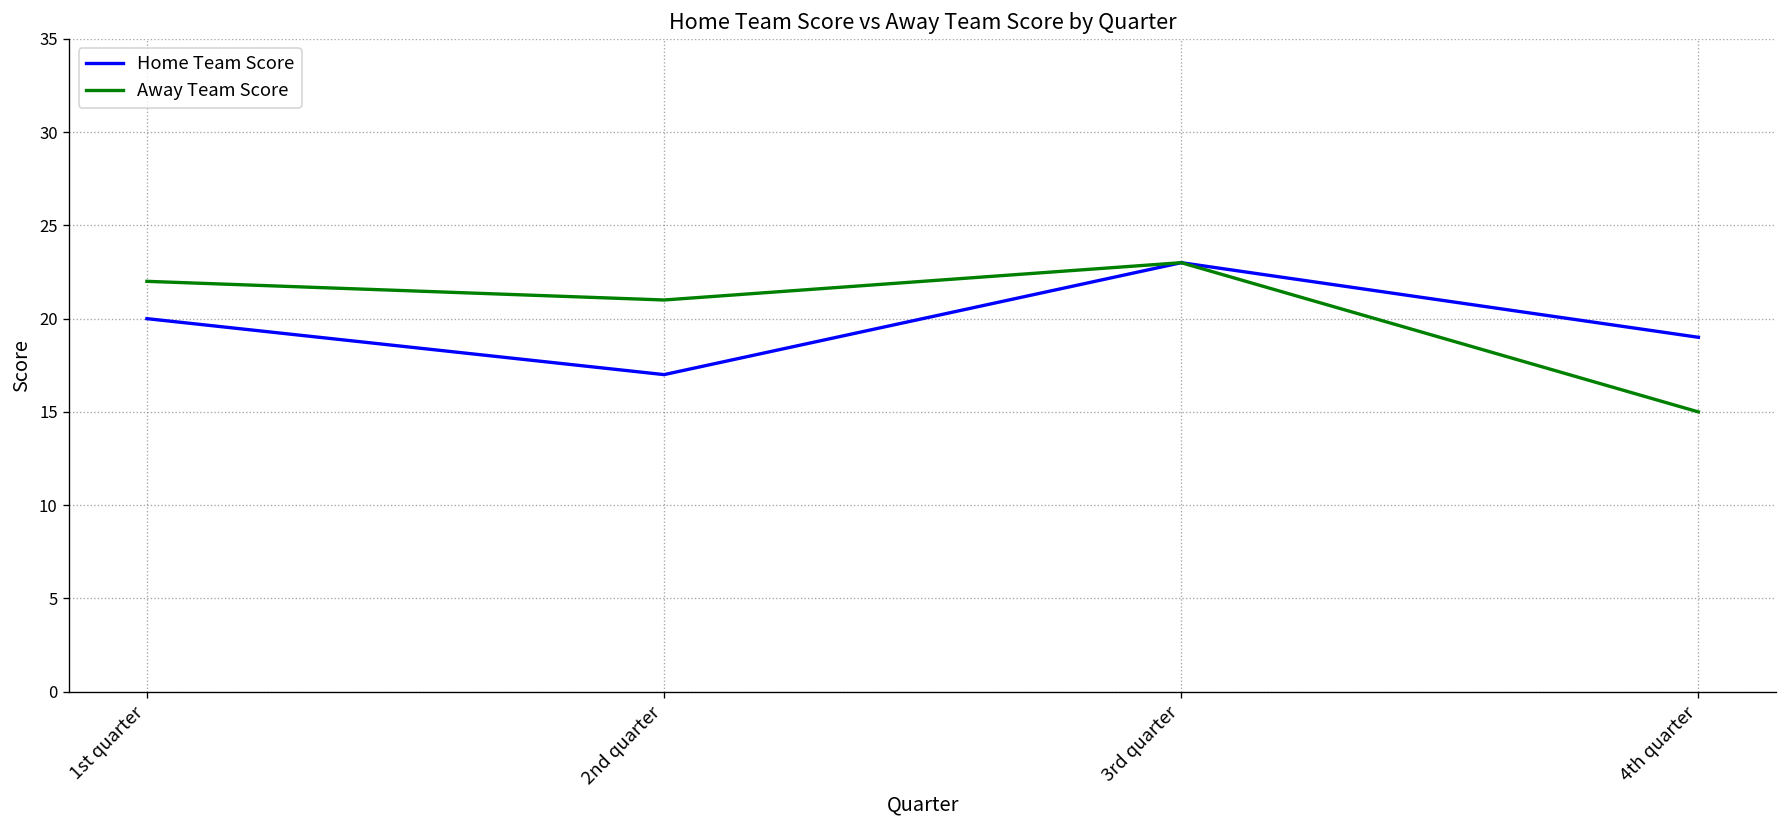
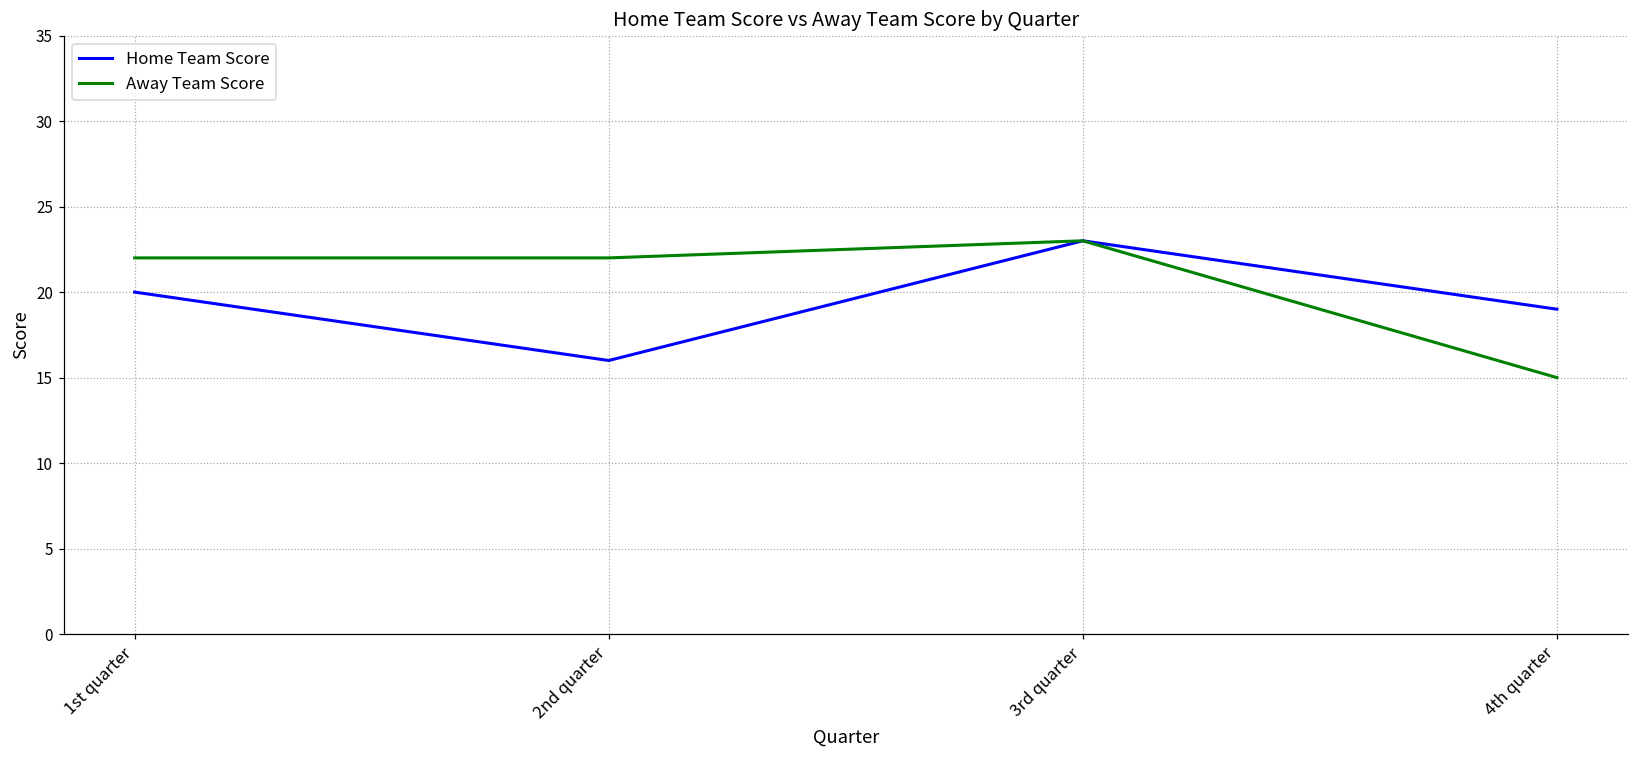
  {
    "Home Team Score": {
      "1st quarter": 20,
-     "2nd quarter": 17,
+     "2nd quarter": 16,
      "4th quarter": 19
    },
    "Away Team Score": {
      "1st quarter": 22,
-     "2nd quarter": 21,
+     "2nd quarter": 22,
      "4th quarter": 15
    }
  }
